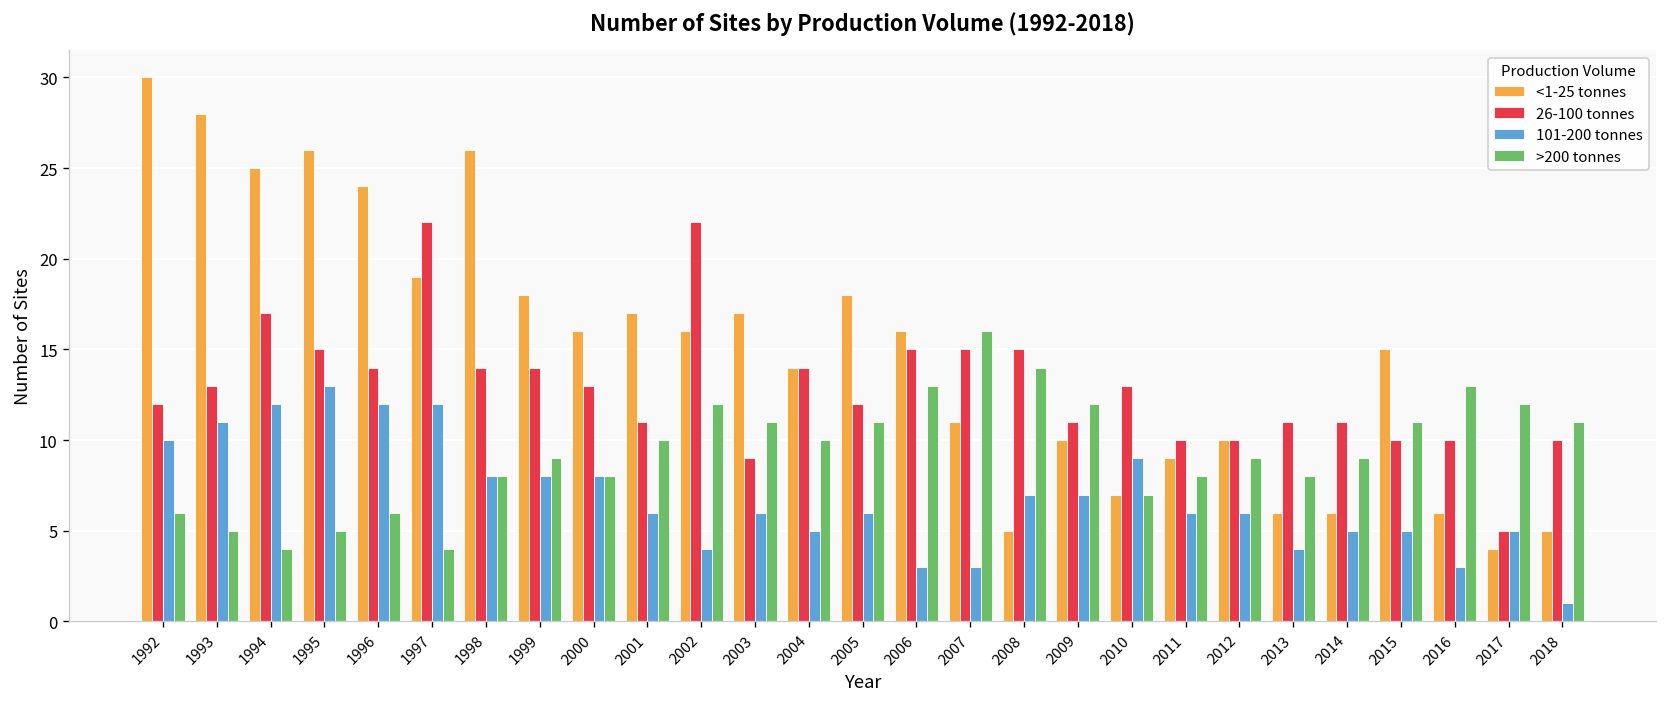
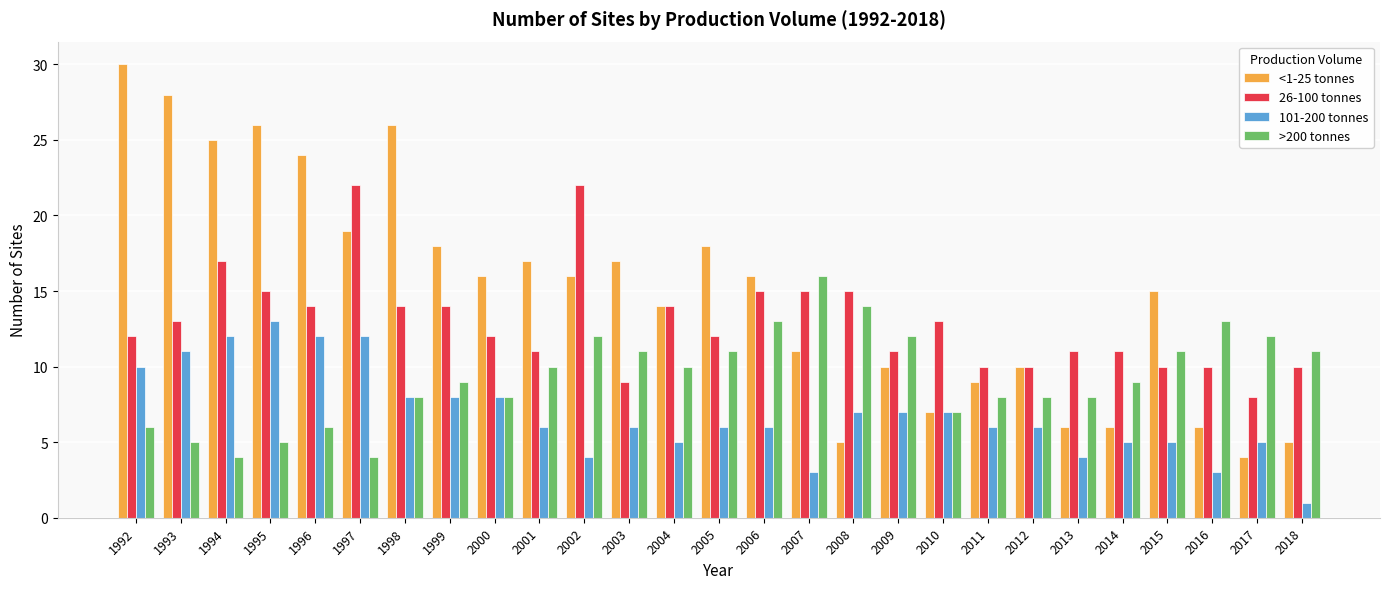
  {
    "<1-25 tonnes": {
      "1992": 30,
      "1993": 28,
      "1994": 25,
      "1995": 26,
      "1996": 24,
      "1997": 19,
      "1998": 26,
      "1999": 18,
      "2000": 16,
      "2001": 17,
      "2002": 16,
      "2003": 17,
      "2004": 14,
      "2005": 18,
      "2006": 16,
      "2007": 11,
      "2008": 5,
      "2009": 10,
      "2010": 7,
      "2011": 9,
      "2012": 10,
      "2013": 6,
      "2014": 6,
      "2015": 15,
      "2016": 6,
      "2017": 4,
      "2018": 5
    },
    "26-100 tonnes": {
      "1992": 12,
      "1993": 13,
      "1994": 17,
      "1995": 15,
      "1996": 14,
      "1997": 22,
      "1998": 14,
      "1999": 14,
-     "2000": 13,
+     "2000": 12,
      "2001": 11,
      "2002": 22,
      "2003": 9,
      "2004": 14,
      "2005": 12,
      "2006": 15,
      "2007": 15,
      "2008": 15,
      "2009": 11,
      "2010": 13,
      "2011": 10,
      "2012": 10,
      "2013": 11,
      "2014": 11,
      "2015": 10,
      "2016": 10,
-     "2017": 5,
+     "2017": 8,
      "2018": 10
    },
    "101-200 tonnes": {
      "1992": 10,
      "1993": 11,
      "1994": 12,
      "1995": 13,
      "1996": 12,
      "1997": 12,
      "1998": 8,
      "1999": 8,
      "2000": 8,
      "2001": 6,
      "2002": 4,
      "2003": 6,
      "2004": 5,
      "2005": 6,
-     "2006": 3,
+     "2006": 6,
      "2007": 3,
      "2008": 7,
      "2009": 7,
-     "2010": 9,
+     "2010": 7,
      "2011": 6,
      "2012": 6,
      "2013": 4,
      "2014": 5,
      "2015": 5,
      "2016": 3,
      "2017": 5,
      "2018": 1
    },
    ">200 tonnes": {
      "1992": 6,
      "1993": 5,
      "1994": 4,
      "1995": 5,
      "1996": 6,
      "1997": 4,
      "1998": 8,
      "1999": 9,
      "2000": 8,
      "2001": 10,
      "2002": 12,
      "2003": 11,
      "2004": 10,
      "2005": 11,
      "2006": 13,
      "2007": 16,
      "2008": 14,
      "2009": 12,
      "2010": 7,
      "2011": 8,
-     "2012": 9,
+     "2012": 8,
      "2013": 8,
      "2014": 9,
      "2015": 11,
      "2016": 13,
      "2017": 12,
      "2018": 11
    }
  }
